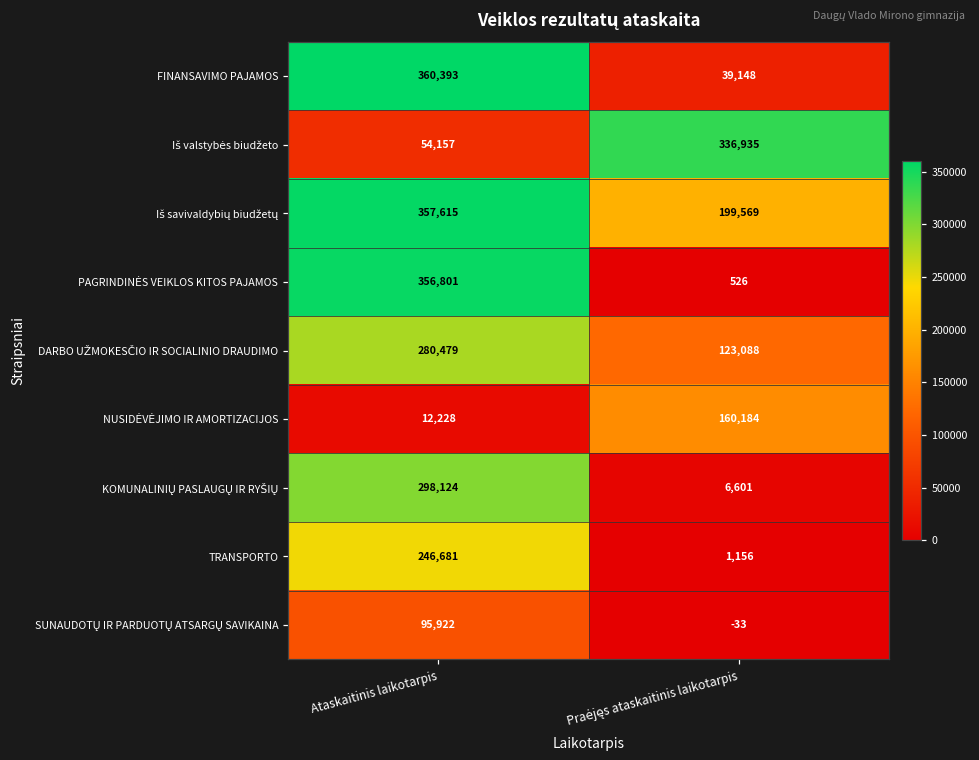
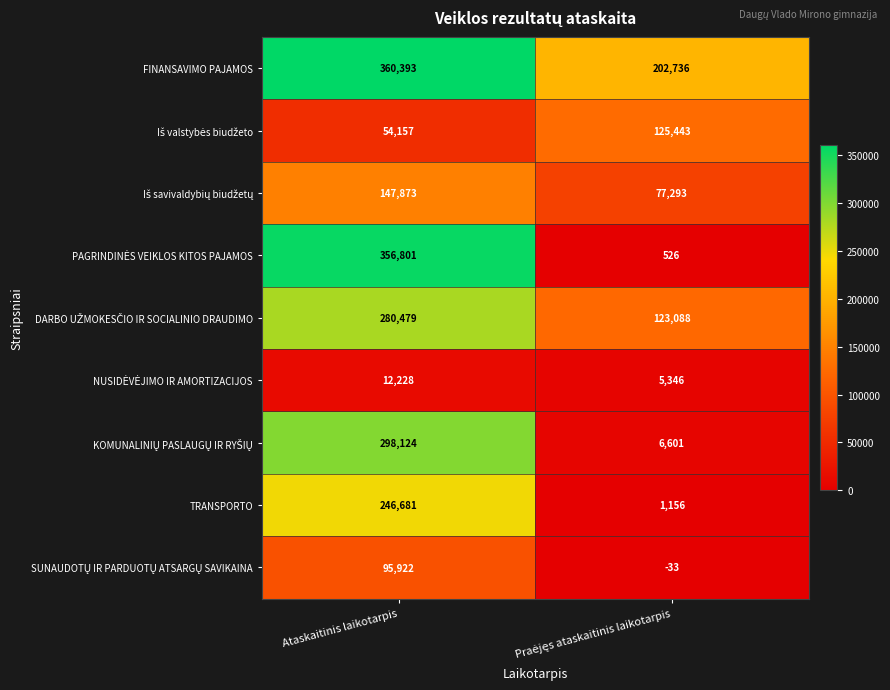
  {
    "FINANSAVIMO PAJAMOS": {
      "Ataskaitinis laikotarpis": "360,393",
-     "Praėjęs ataskaitinis laikotarpis": "39,148"
+     "Praėjęs ataskaitinis laikotarpis": "202,736"
    },
    "Iš valstybės biudžeto": {
      "Ataskaitinis laikotarpis": "54,157",
-     "Praėjęs ataskaitinis laikotarpis": "336,935"
+     "Praėjęs ataskaitinis laikotarpis": "125,443"
    },
    "Iš savivaldybių biudžetų": {
-     "Ataskaitinis laikotarpis": "357,615",
-     "Praėjęs ataskaitinis laikotarpis": "199,569"
+     "Ataskaitinis laikotarpis": "147,873",
+     "Praėjęs ataskaitinis laikotarpis": "77,293"
    },
    "PAGRINDINĖS VEIKLOS KITOS PAJAMOS": {
      "Ataskaitinis laikotarpis": "356,801",
      "Praėjęs ataskaitinis laikotarpis": "526"
    },
    "DARBO UŽMOKESČIO IR SOCIALINIO DRAUDIMO": {
      "Ataskaitinis laikotarpis": "280,479",
      "Praėjęs ataskaitinis laikotarpis": "123,088"
    },
    "NUSIDĖVĖJIMO IR AMORTIZACIJOS": {
      "Ataskaitinis laikotarpis": "12,228",
-     "Praėjęs ataskaitinis laikotarpis": "160,184"
+     "Praėjęs ataskaitinis laikotarpis": "5,346"
    },
    "KOMUNALINIŲ PASLAUGŲ IR RYŠIŲ": {
      "Ataskaitinis laikotarpis": "298,124",
      "Praėjęs ataskaitinis laikotarpis": "6,601"
    },
    "TRANSPORTO": {
      "Ataskaitinis laikotarpis": "246,681",
      "Praėjęs ataskaitinis laikotarpis": "1,156"
    },
    "SUNAUDOTŲ IR PARDUOTŲ ATSARGŲ SAVIKAINA": {
      "Ataskaitinis laikotarpis": "95,922",
      "Praėjęs ataskaitinis laikotarpis": "-33"
    }
  }
